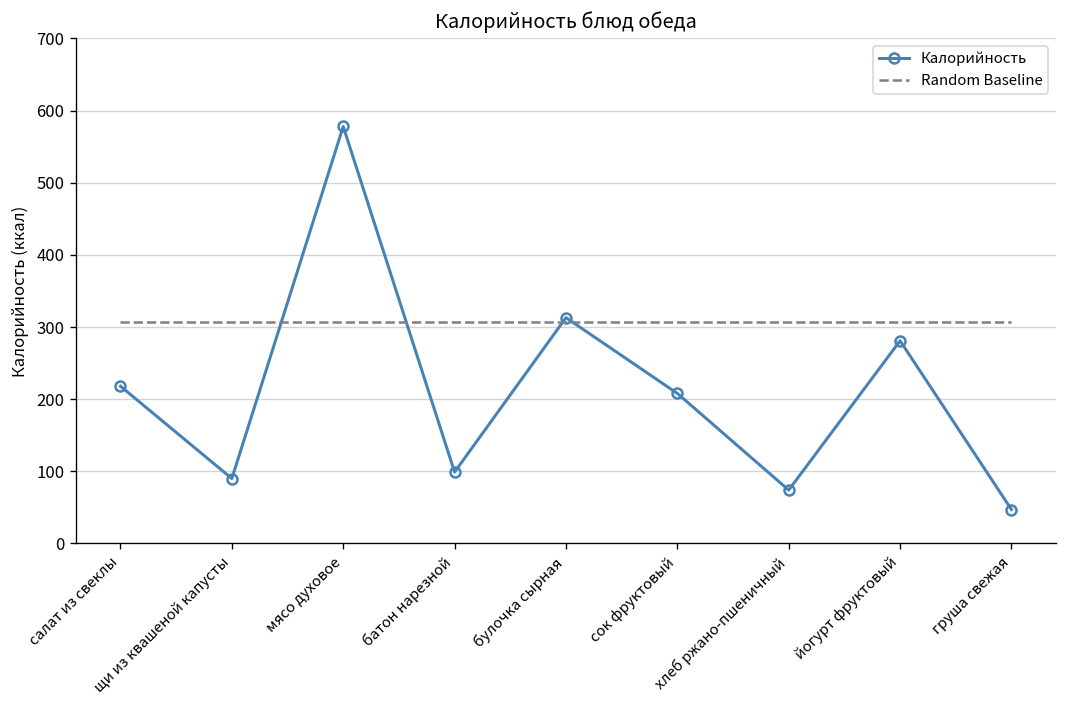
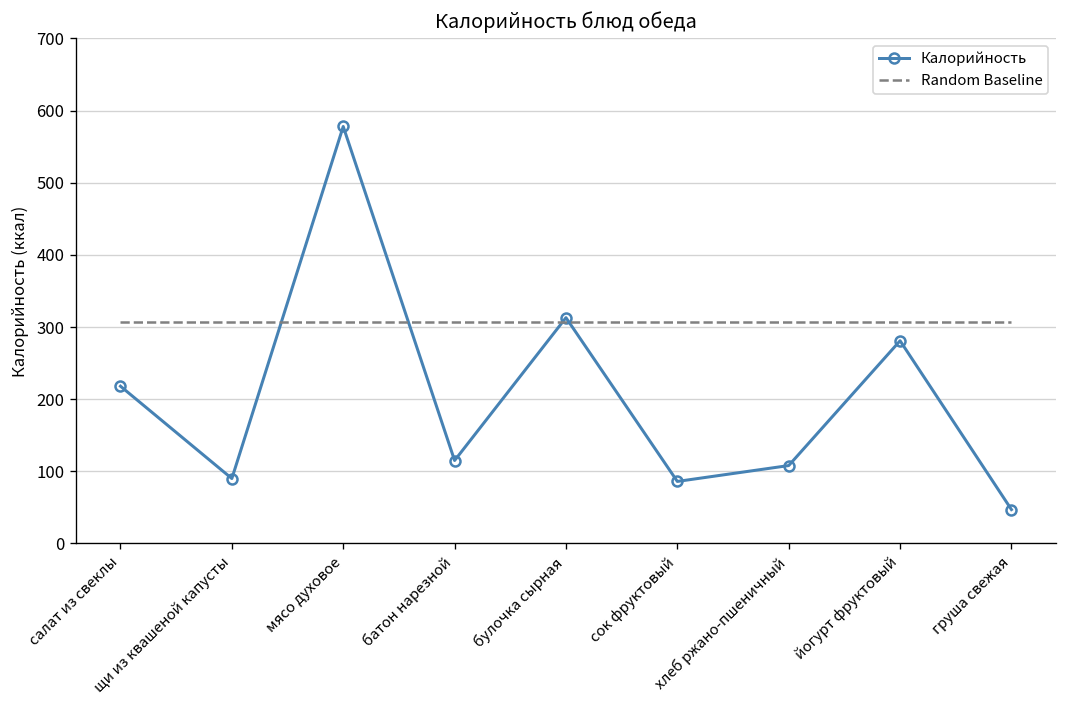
  {
    "Калорийность": {
      "салат из свеклы": 220,
      "щи из квашеной капусты": 90,
      "мясо духовое": 580,
-     "батон нарезной": 100,
+     "батон нарезной": 120,
      "булочка сырная": 310,
-     "сок фруктовый": 210,
-     "хлеб ржано-пшеничный": 70,
+     "сок фруктовый": 90,
+     "хлеб ржано-пшеничный": 110,
      "йогурт фруктовый": 280,
      "груша свежая": 50
    },
    "Random Baseline": {
      "салат из свеклы": 310,
      "щи из квашеной капусты": 310,
      "мясо духовое": 310,
      "батон нарезной": 310,
      "булочка сырная": 310,
      "сок фруктовый": 310,
      "хлеб ржано-пшеничный": 310,
      "йогурт фруктовый": 310,
      "груша свежая": 310
    }
  }
